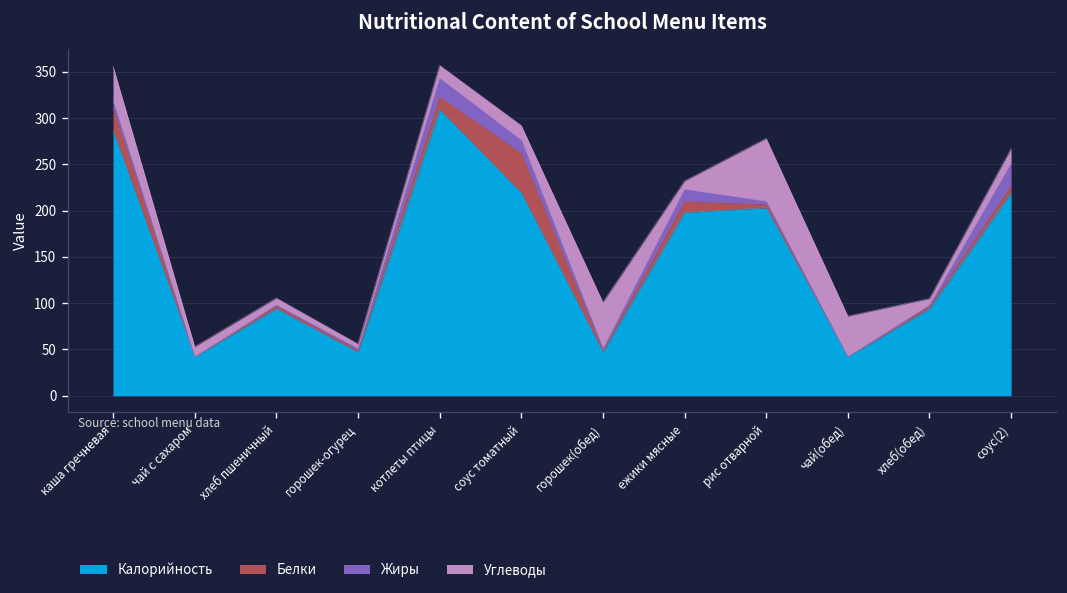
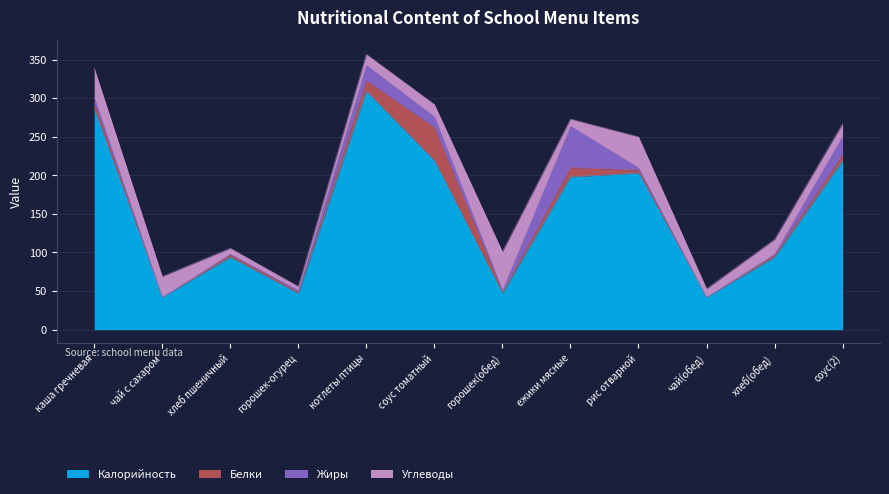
  {
    "Калорийность": {
      "каша гречневая": 290,
      "котлеты птицы": 310,
      "соус томатный": 220,
      "ежики мясные": 200,
      "рис отварной": 200,
      "соус(2)": 220
    },
    "Белки": {
-     "каша гречневая": 30,
+     "каша гречневая": 10,
      "котлеты птицы": 10,
      "соус томатный": 40,
      "ежики мясные": 10,
      "соус(2)": 10
    },
    "Жиры": {
      "каша гречневая": 10,
      "котлеты птицы": 20,
      "соус томатный": 10,
-     "ежики мясные": 10,
+     "ежики мясные": 50,
      "соус(2)": 20
    },
    "Углеводы": {
      "каша гречневая": 40,
-     "чай с сахаром": 10,
+     "чай с сахаром": 30,
      "хлеб пшеничный": 10,
      "горошек-огурец": 10,
      "котлеты птицы": 10,
      "соус томатный": 20,
      "горошек(обед)": 50,
      "ежики мясные": 10,
-     "рис отварной": 70,
-     "чай(обед)": 40,
-     "хлеб(обед)": 10,
+     "рис отварной": 40,
+     "чай(обед)": 10,
+     "хлеб(обед)": 20,
      "соус(2)": 20
    }
  }
